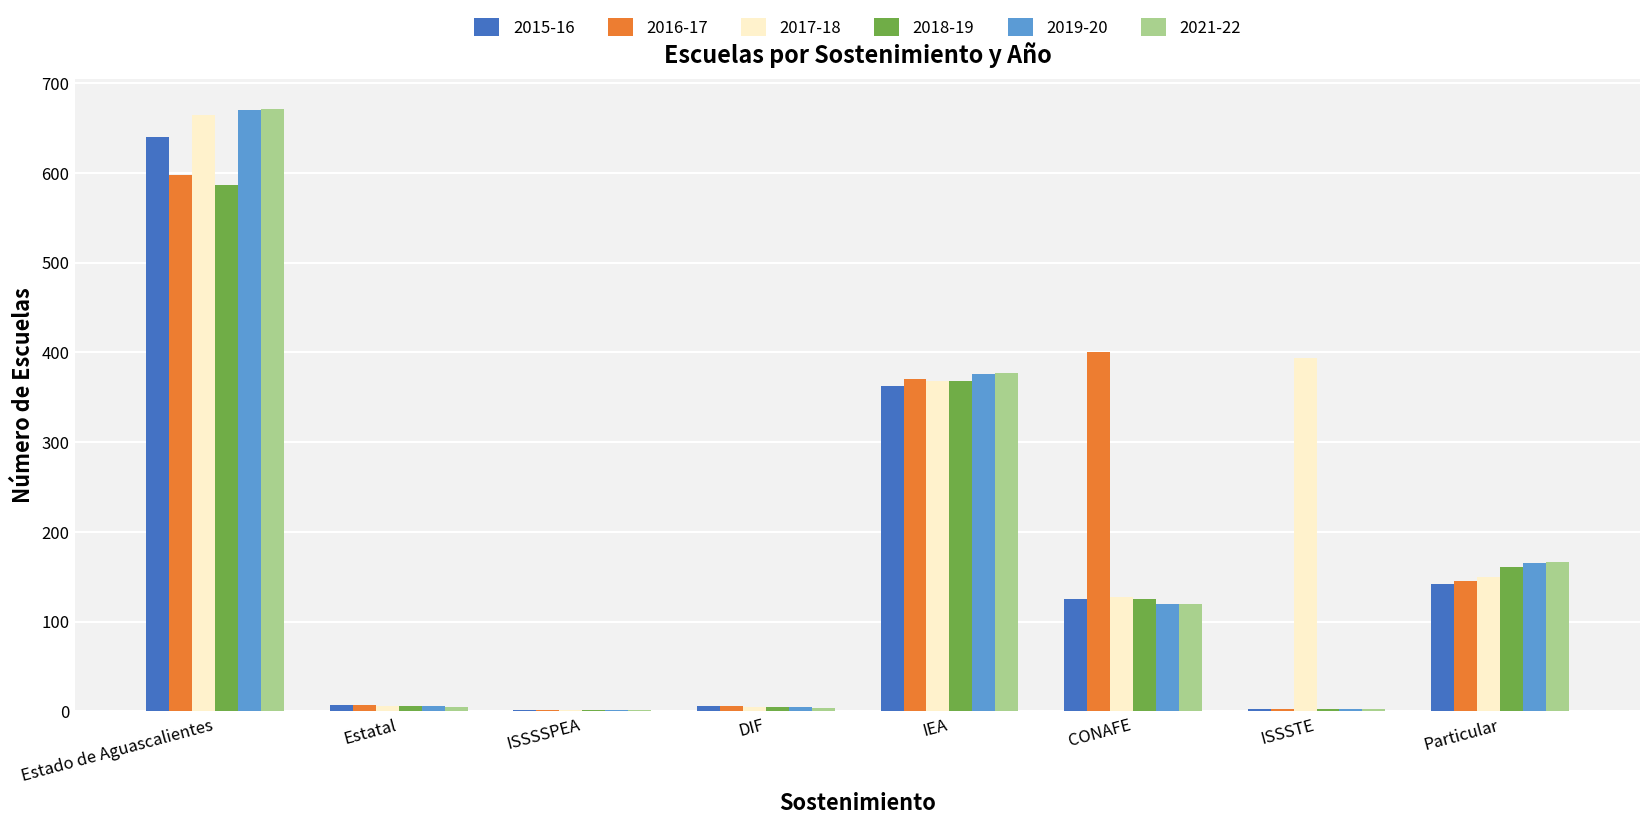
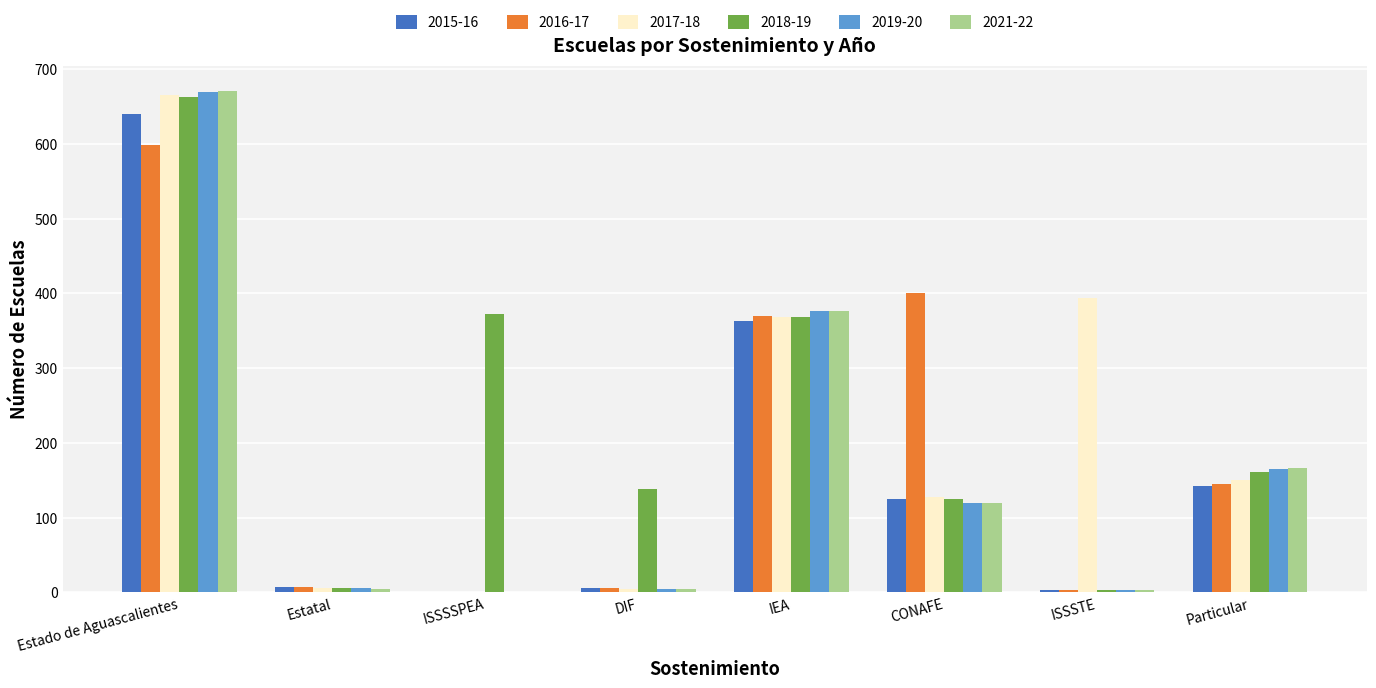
  {
    "2016-17": {
      "Estado de Aguascalientes": 600,
      "Estatal": 10,
      "DIF": 10,
      "IEA": 370,
      "CONAFE": 400,
      "Particular": 150
    },
    "2017-18": {
      "Estado de Aguascalientes": 670,
      "Estatal": 10,
      "DIF": 10,
      "IEA": 370,
      "CONAFE": 130,
      "ISSSTE": 390,
      "Particular": 150
    },
    "2018-19": {
-     "Estado de Aguascalientes": 590,
+     "Estado de Aguascalientes": 660,
      "Estatal": 10,
-     "ISSSSPEA": 0,
-     "DIF": 10,
+     "ISSSSPEA": 370,
+     "DIF": 140,
      "IEA": 370,
      "CONAFE": 130,
      "Particular": 160
    },
    "2021-22": {
      "Estado de Aguascalientes": 670,
      "Estatal": 10,
      "DIF": 0,
      "IEA": 380,
      "CONAFE": 120,
      "Particular": 170
    }
  }
